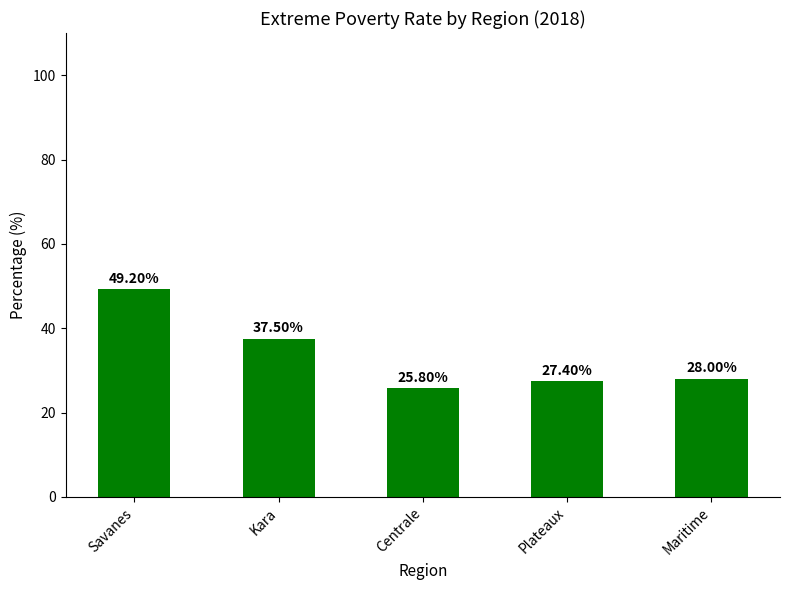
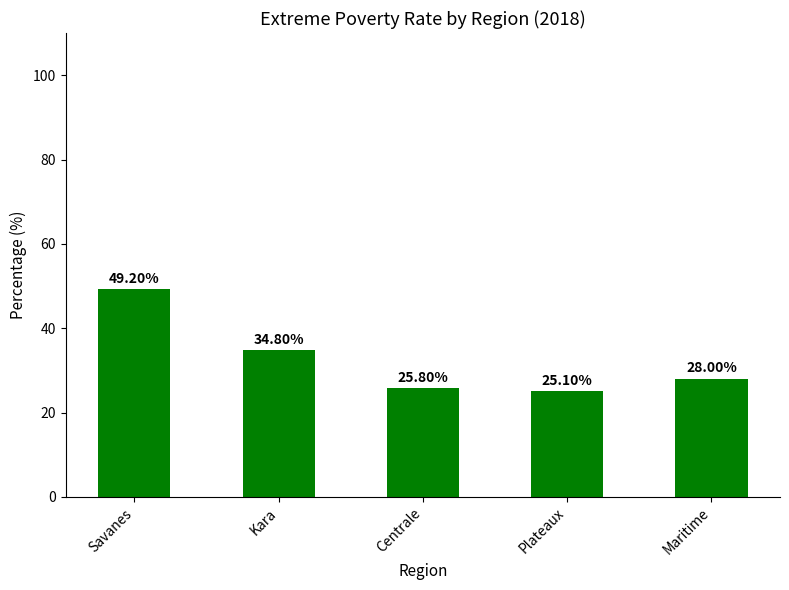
  {
    "Savanes": "49.20%",
-   "Kara": "37.50%",
+   "Kara": "34.80%",
    "Centrale": "25.80%",
-   "Plateaux": "27.40%",
+   "Plateaux": "25.10%",
    "Maritime": "28.00%"
  }
